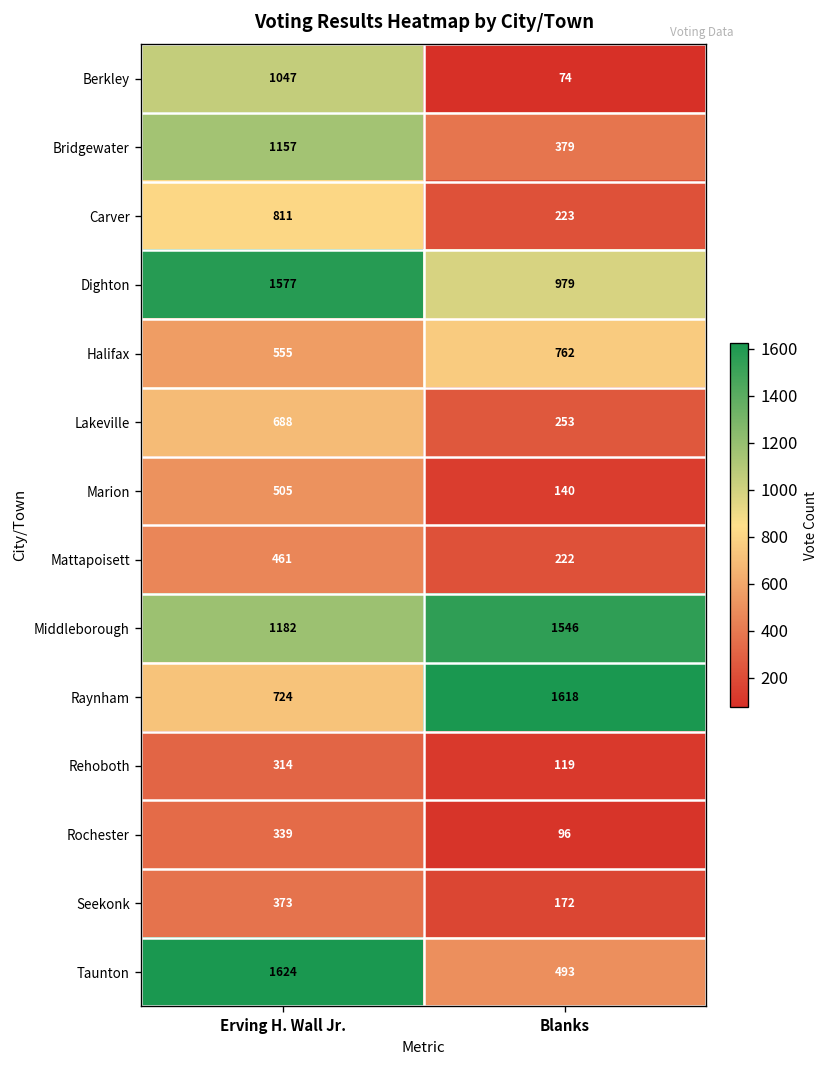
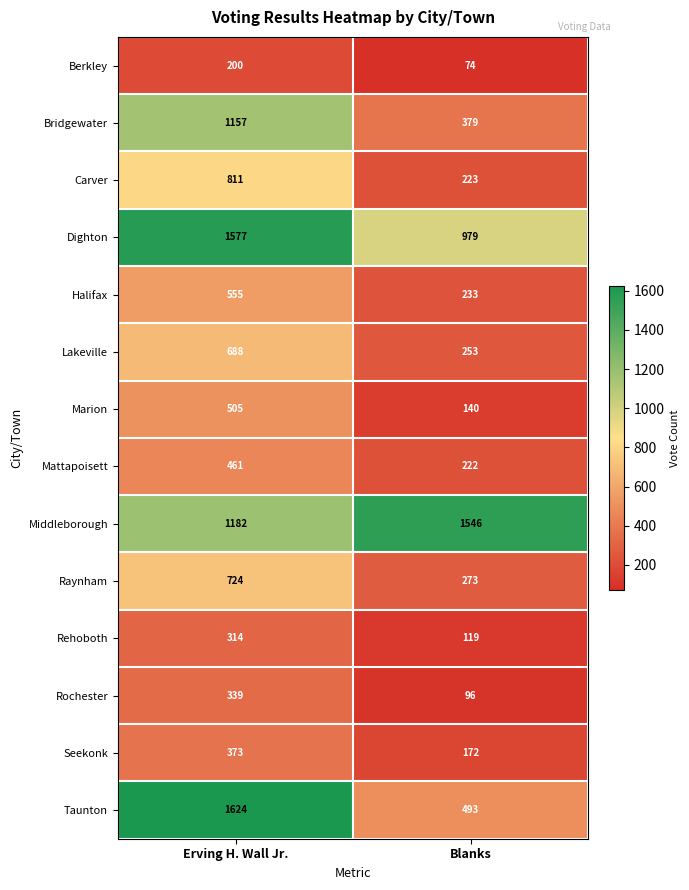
  {
    "Berkley": {
-     "Erving H. Wall Jr.": 1047,
+     "Erving H. Wall Jr.": 200,
      "Blanks": 74
    },
    "Bridgewater": {
      "Erving H. Wall Jr.": 1157,
      "Blanks": 379
    },
    "Carver": {
      "Erving H. Wall Jr.": 811,
      "Blanks": 223
    },
    "Dighton": {
      "Erving H. Wall Jr.": 1577,
      "Blanks": 979
    },
    "Halifax": {
      "Erving H. Wall Jr.": 555,
-     "Blanks": 762
+     "Blanks": 233
    },
    "Lakeville": {
      "Erving H. Wall Jr.": 688,
      "Blanks": 253
    },
    "Marion": {
      "Erving H. Wall Jr.": 505,
      "Blanks": 140
    },
    "Mattapoisett": {
      "Erving H. Wall Jr.": 461,
      "Blanks": 222
    },
    "Middleborough": {
      "Erving H. Wall Jr.": 1182,
      "Blanks": 1546
    },
    "Raynham": {
      "Erving H. Wall Jr.": 724,
-     "Blanks": 1618
+     "Blanks": 273
    },
    "Rehoboth": {
      "Erving H. Wall Jr.": 314,
      "Blanks": 119
    },
    "Rochester": {
      "Erving H. Wall Jr.": 339,
      "Blanks": 96
    },
    "Seekonk": {
      "Erving H. Wall Jr.": 373,
      "Blanks": 172
    },
    "Taunton": {
      "Erving H. Wall Jr.": 1624,
      "Blanks": 493
    }
  }
